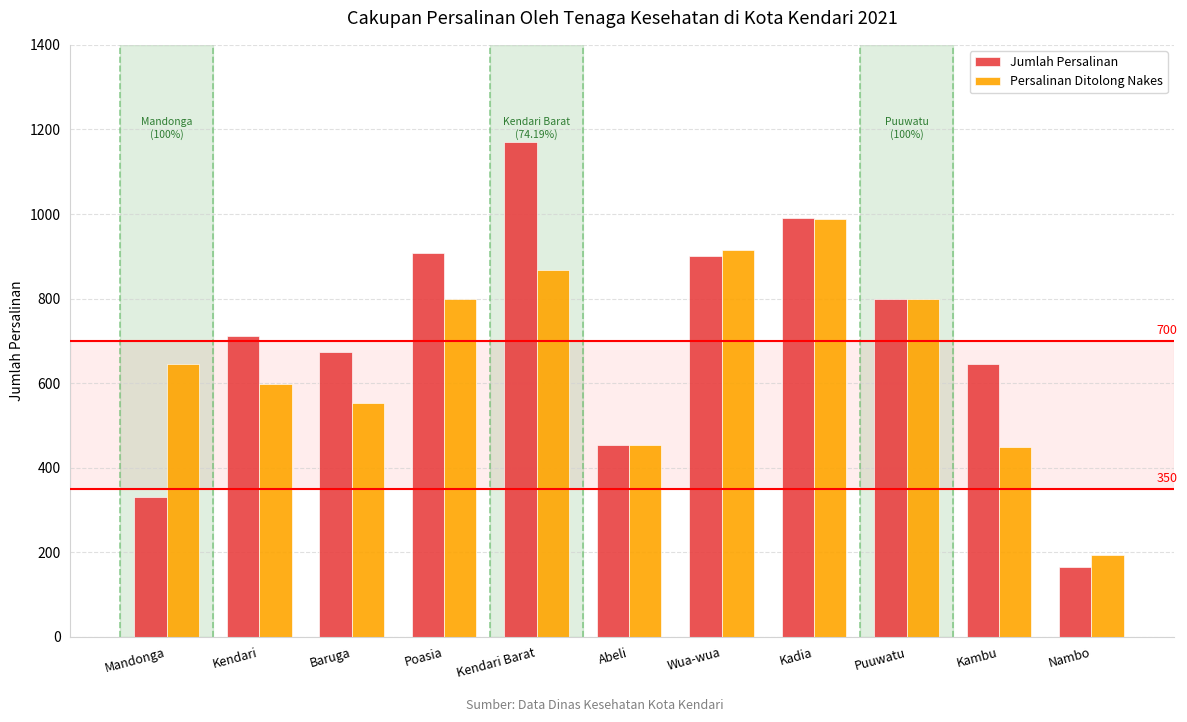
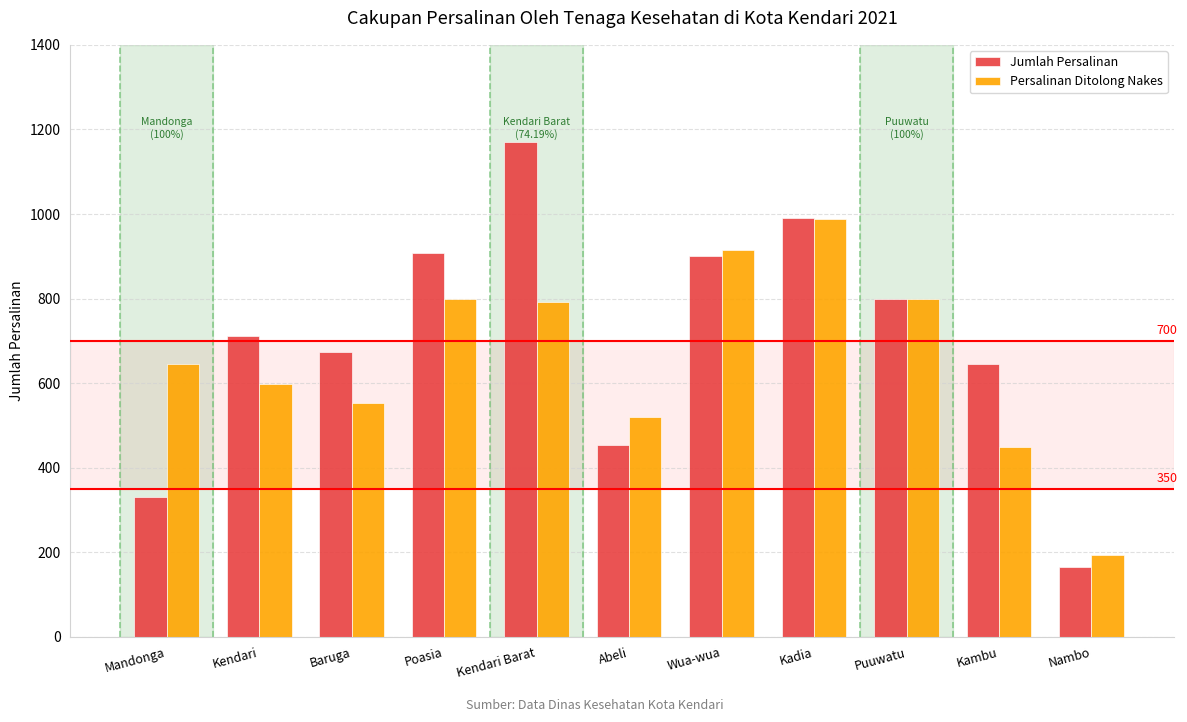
  {
    "Jumlah Persalinan": {
      "Mandonga": 330,
      "Kendari": 710,
      "Baruga": 670,
      "Poasia": 910,
      "Abeli": 450,
      "Wua-wua": 900,
      "Kadia": 990,
      "Puuwatu": 800,
      "Kambu": 650,
      "Nambo": 170
    },
    "Persalinan Ditolong Nakes": {
      "Mandonga": 650,
      "Kendari": 600,
      "Baruga": 550,
      "Poasia": 800,
-     "Kendari Barat": 870,
-     "Abeli": 450,
+     "Kendari Barat": 790,
+     "Abeli": 520,
      "Wua-wua": 920,
      "Kadia": 990,
      "Puuwatu": 800,
      "Kambu": 450,
      "Nambo": 190
    }
  }
